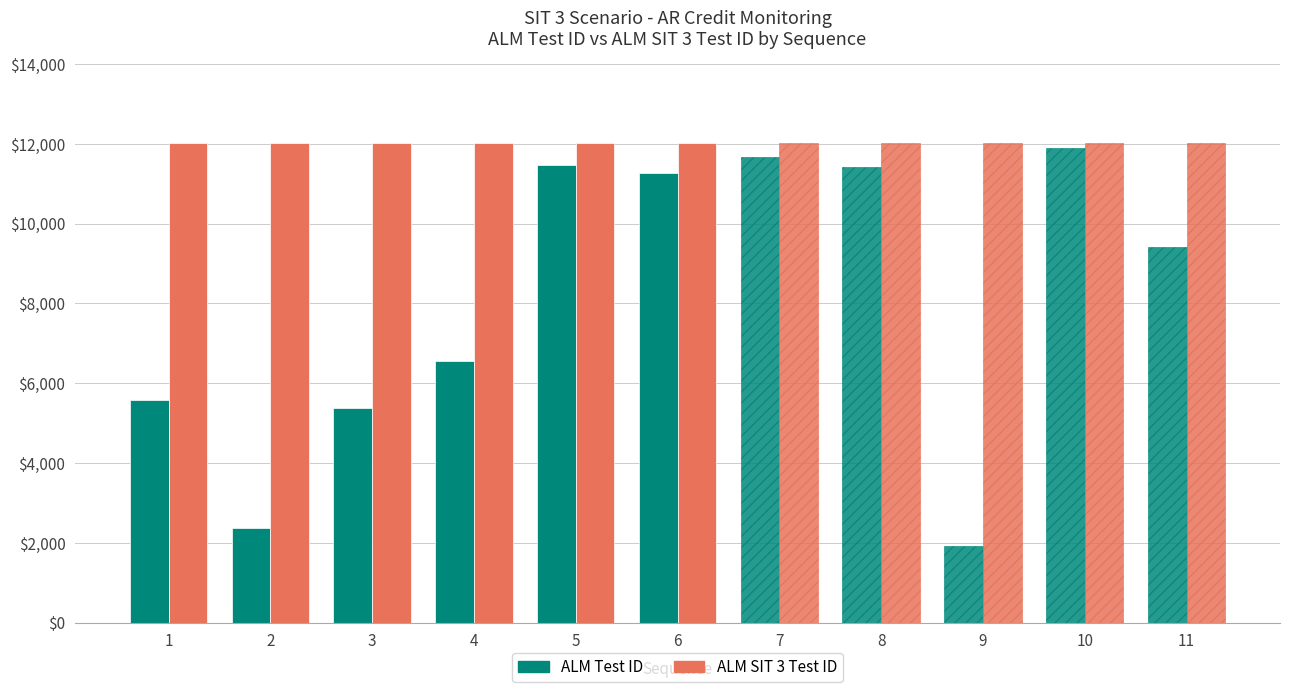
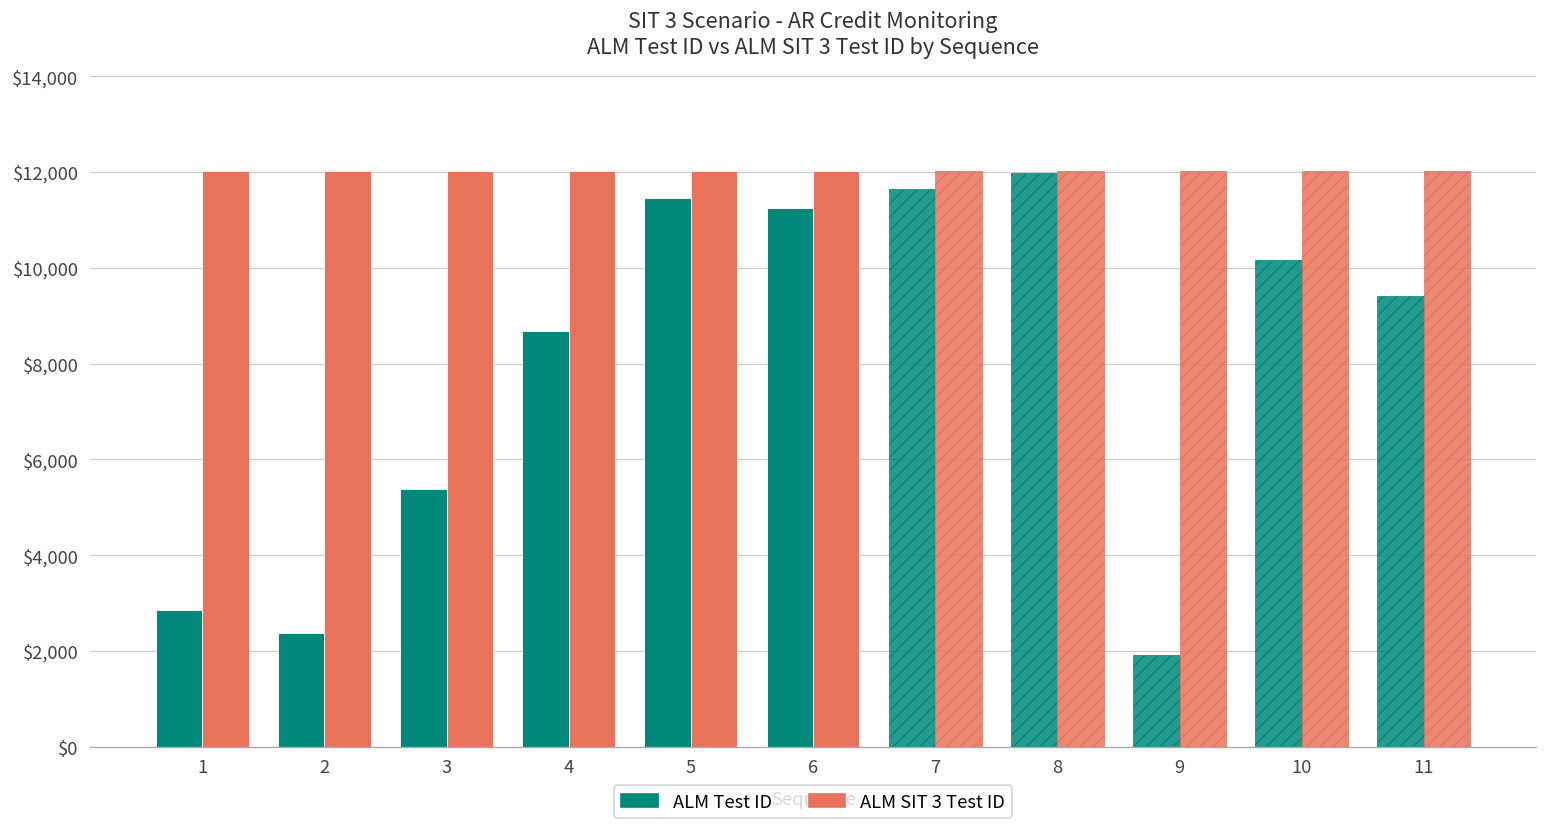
  {
    "ALM Test ID": {
-     "1": "$5,600",
+     "1": "$2,800",
      "2": "$2,400",
      "3": "$5,400",
-     "4": "$6,600",
+     "4": "$8,700",
      "5": "$11,500",
      "6": "$11,300",
      "7": "$11,700",
-     "8": "$11,400",
+     "8": "$12,000",
      "9": "$1,900",
-     "10": "$11,900",
+     "10": "$10,200",
      "11": "$9,400"
    },
    "ALM SIT 3 Test ID": {
      "1": "$12,000",
      "2": "$12,000",
      "3": "$12,000",
      "4": "$12,000",
      "5": "$12,000",
      "6": "$12,000",
      "7": "$12,000",
      "8": "$12,000",
      "9": "$12,000",
      "10": "$12,000",
      "11": "$12,000"
    }
  }
